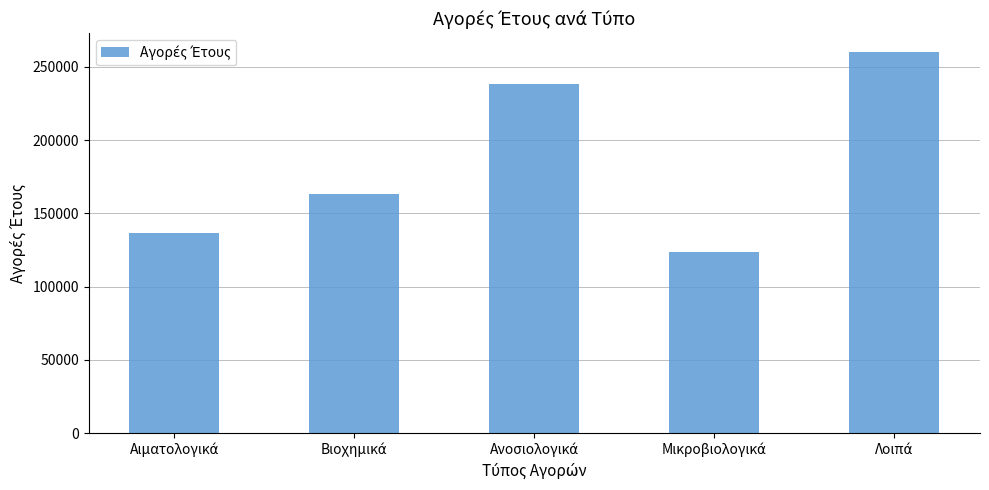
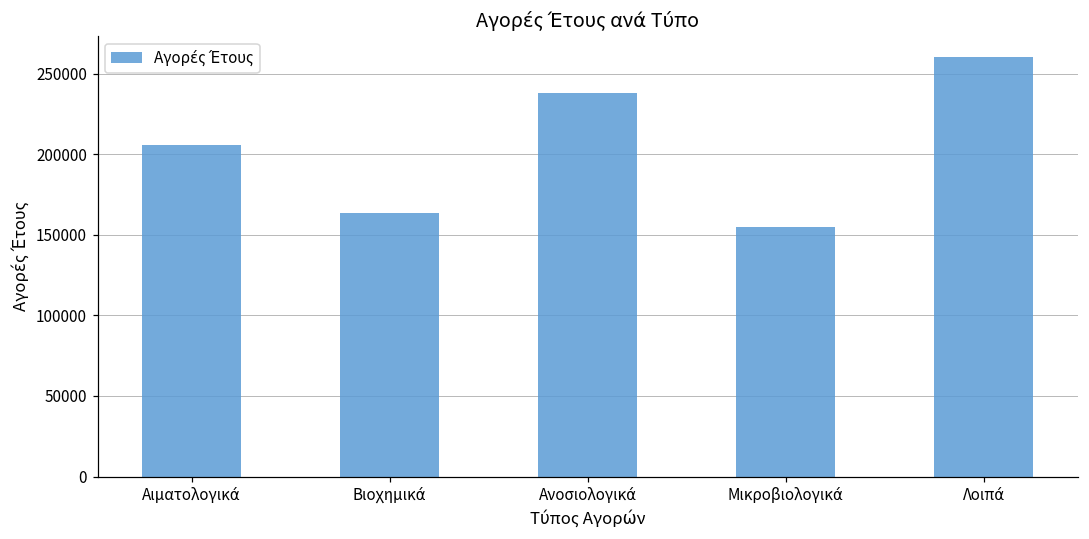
  {
-   "Αιματολογικά": 137000,
+   "Αιματολογικά": 206000,
    "Βιοχημικά": 163000,
    "Ανοσιολογικά": 238000,
-   "Μικροβιολογικά": 124000,
+   "Μικροβιολογικά": 155000,
    "Λοιπά": 260000
  }
